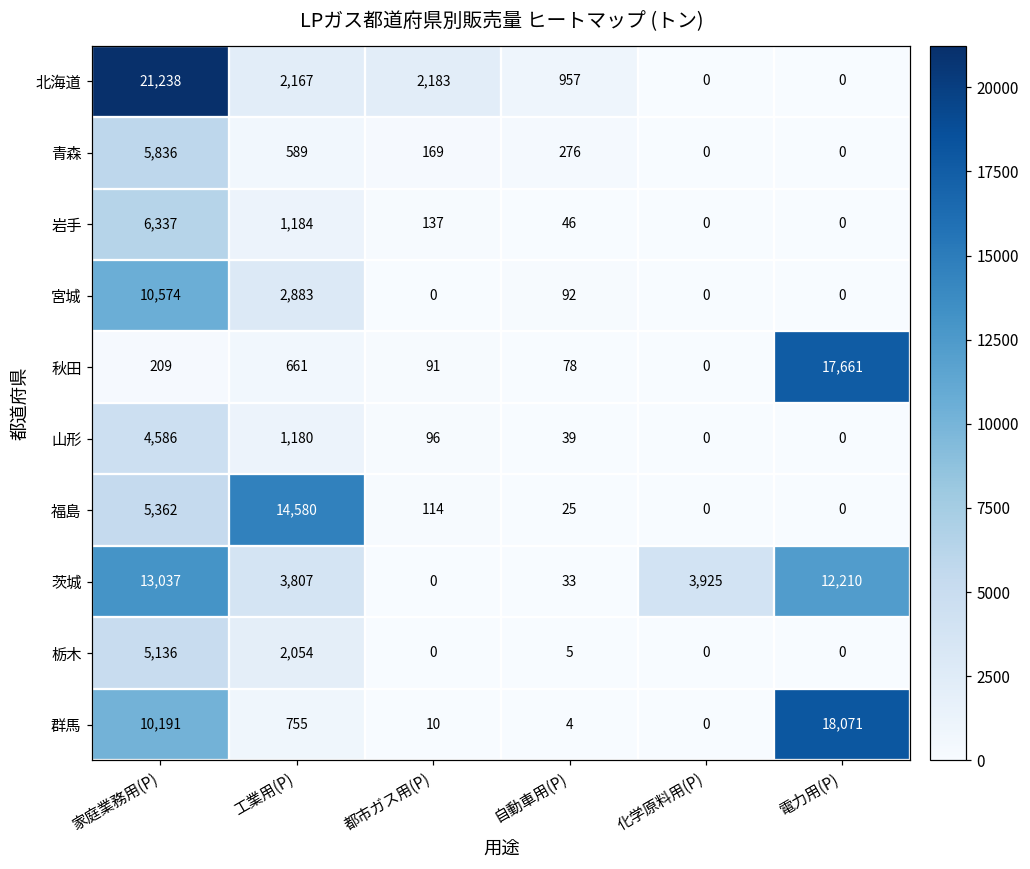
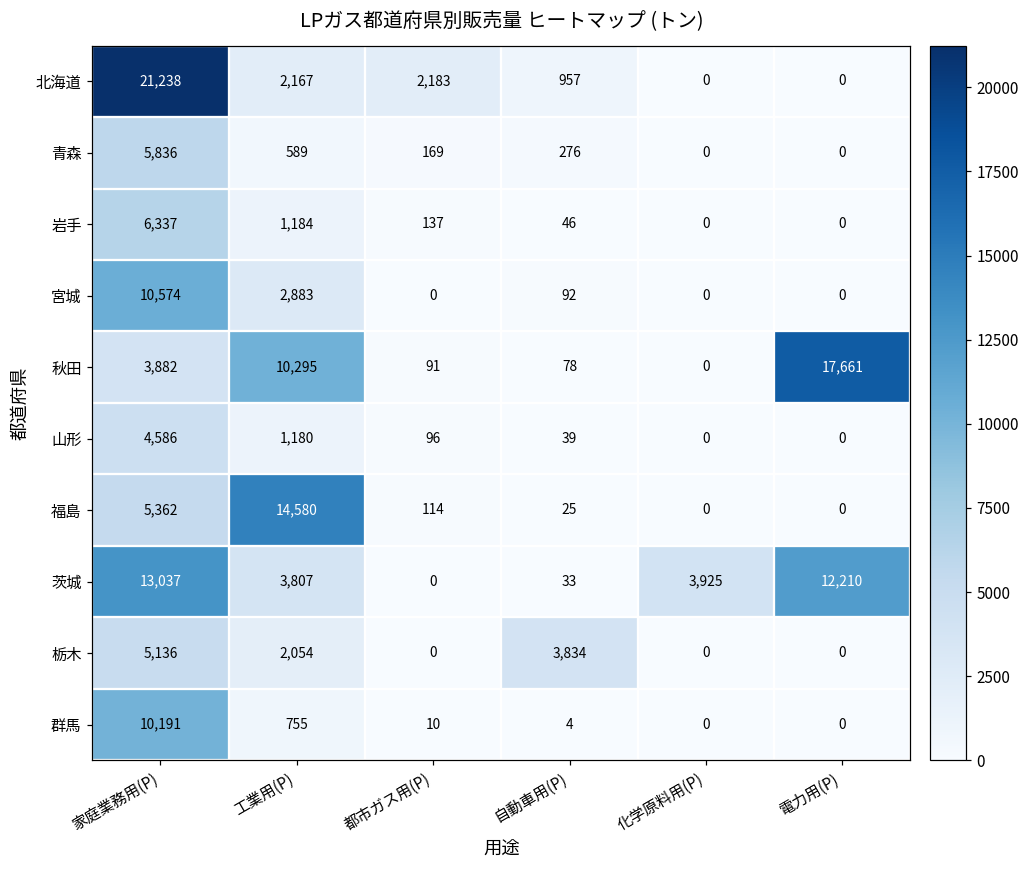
  {
    "北海道": {
      "家庭業務用(P)": "21,238",
      "工業用(P)": "2,167",
      "都市ガス用(P)": "2,183",
      "自動車用(P)": "957",
      "化学原料用(P)": "0",
      "電力用(P)": "0"
    },
    "青森": {
      "家庭業務用(P)": "5,836",
      "工業用(P)": "589",
      "都市ガス用(P)": "169",
      "自動車用(P)": "276",
      "化学原料用(P)": "0",
      "電力用(P)": "0"
    },
    "岩手": {
      "家庭業務用(P)": "6,337",
      "工業用(P)": "1,184",
      "都市ガス用(P)": "137",
      "自動車用(P)": "46",
      "化学原料用(P)": "0",
      "電力用(P)": "0"
    },
    "宮城": {
      "家庭業務用(P)": "10,574",
      "工業用(P)": "2,883",
      "都市ガス用(P)": "0",
      "自動車用(P)": "92",
      "化学原料用(P)": "0",
      "電力用(P)": "0"
    },
    "秋田": {
-     "家庭業務用(P)": "209",
-     "工業用(P)": "661",
+     "家庭業務用(P)": "3,882",
+     "工業用(P)": "10,295",
      "都市ガス用(P)": "91",
      "自動車用(P)": "78",
      "化学原料用(P)": "0",
      "電力用(P)": "17,661"
    },
    "山形": {
      "家庭業務用(P)": "4,586",
      "工業用(P)": "1,180",
      "都市ガス用(P)": "96",
      "自動車用(P)": "39",
      "化学原料用(P)": "0",
      "電力用(P)": "0"
    },
    "福島": {
      "家庭業務用(P)": "5,362",
      "工業用(P)": "14,580",
      "都市ガス用(P)": "114",
      "自動車用(P)": "25",
      "化学原料用(P)": "0",
      "電力用(P)": "0"
    },
    "茨城": {
      "家庭業務用(P)": "13,037",
      "工業用(P)": "3,807",
      "都市ガス用(P)": "0",
      "自動車用(P)": "33",
      "化学原料用(P)": "3,925",
      "電力用(P)": "12,210"
    },
    "栃木": {
      "家庭業務用(P)": "5,136",
      "工業用(P)": "2,054",
      "都市ガス用(P)": "0",
-     "自動車用(P)": "5",
+     "自動車用(P)": "3,834",
      "化学原料用(P)": "0",
      "電力用(P)": "0"
    },
    "群馬": {
      "家庭業務用(P)": "10,191",
      "工業用(P)": "755",
      "都市ガス用(P)": "10",
      "自動車用(P)": "4",
      "化学原料用(P)": "0",
-     "電力用(P)": "18,071"
+     "電力用(P)": "0"
    }
  }
